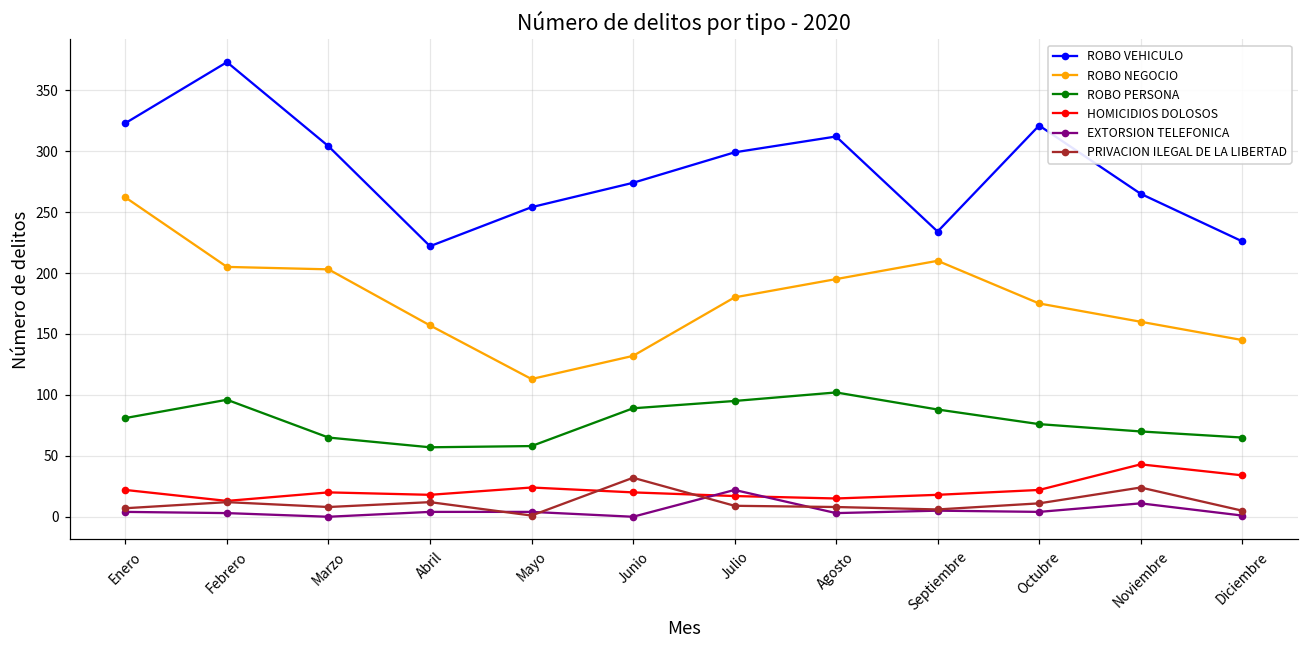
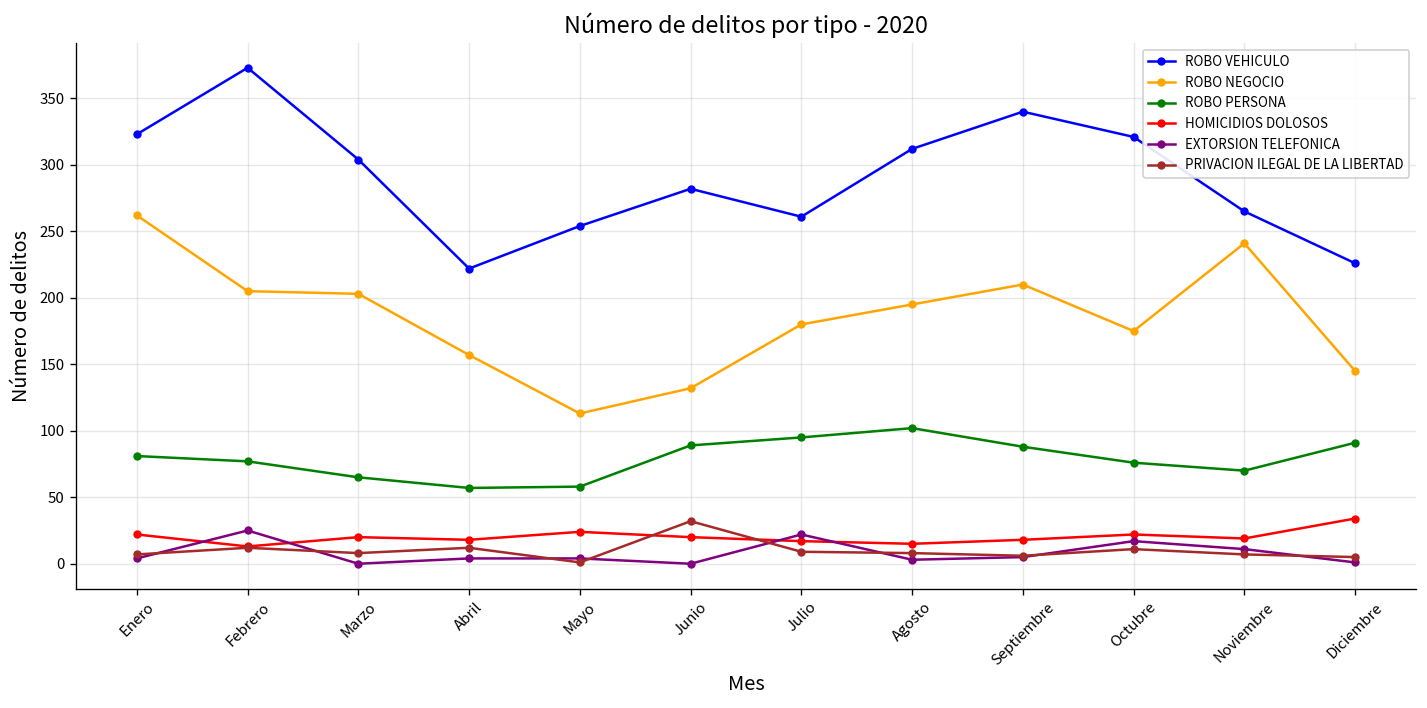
  {
    "ROBO VEHICULO": {
      "Enero": 323,
      "Febrero": 373,
      "Marzo": 304,
      "Abril": 222,
      "Mayo": 254,
-     "Junio": 274,
-     "Julio": 299,
+     "Junio": 282,
+     "Julio": 261,
      "Agosto": 312,
-     "Septiembre": 234,
+     "Septiembre": 340,
      "Octubre": 321,
      "Noviembre": 265,
      "Diciembre": 226
    },
    "ROBO NEGOCIO": {
      "Enero": 262,
      "Febrero": 205,
      "Marzo": 203,
      "Abril": 157,
      "Mayo": 113,
      "Junio": 132,
      "Julio": 180,
      "Agosto": 195,
      "Septiembre": 210,
      "Octubre": 175,
-     "Noviembre": 160,
+     "Noviembre": 241,
      "Diciembre": 145
    },
    "ROBO PERSONA": {
      "Enero": 81,
-     "Febrero": 96,
+     "Febrero": 77,
      "Marzo": 65,
      "Abril": 57,
      "Mayo": 58,
      "Junio": 89,
      "Julio": 95,
      "Agosto": 102,
      "Septiembre": 88,
      "Octubre": 76,
      "Noviembre": 70,
-     "Diciembre": 65
+     "Diciembre": 91
    },
    "HOMICIDIOS DOLOSOS": {
      "Enero": 22,
      "Marzo": 20,
      "Abril": 18,
      "Mayo": 24,
      "Junio": 20,
      "Julio": 17,
      "Agosto": 15,
      "Septiembre": 18,
      "Octubre": 22,
-     "Noviembre": 43,
+     "Noviembre": 19,
      "Diciembre": 34
    },
    "EXTORSION TELEFONICA": {
      "Enero": 4,
-     "Febrero": 3,
+     "Febrero": 25,
      "Marzo": 0,
      "Abril": 4,
      "Mayo": 4,
      "Junio": 0,
      "Julio": 22,
      "Agosto": 3,
-     "Octubre": 4,
+     "Octubre": 17,
      "Noviembre": 11,
      "Diciembre": 1
    },
    "PRIVACION ILEGAL DE LA LIBERTAD": {
      "Enero": 7,
      "Marzo": 8,
      "Abril": 12,
      "Mayo": 1,
      "Junio": 32,
      "Julio": 9,
      "Agosto": 8,
      "Octubre": 11,
-     "Noviembre": 24,
+     "Noviembre": 7,
      "Diciembre": 5
    }
  }
